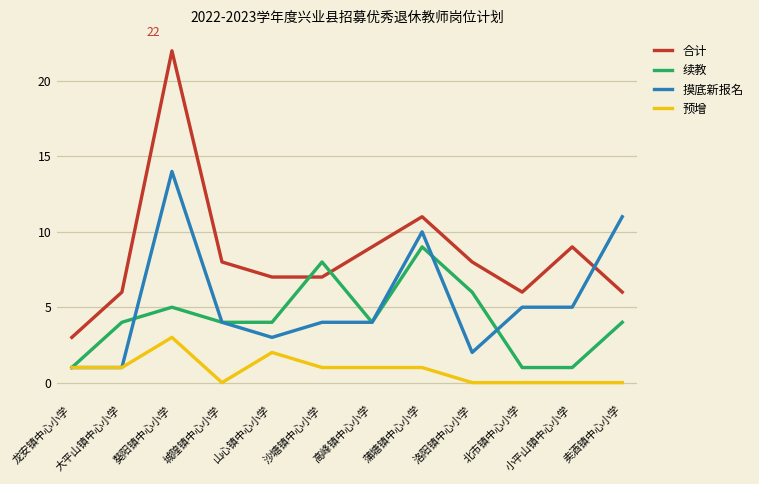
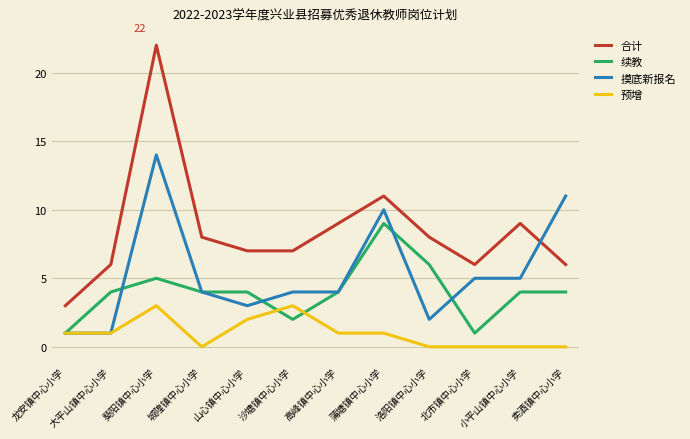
  {
    "合计": {
      "葵阳镇中心小学": 22
    },
    "续教": {
      "大平山镇中心小学": 4,
      "葵阳镇中心小学": 5,
      "山心镇中心小学": 4,
-     "沙塘镇中心小学": 8,
+     "沙塘镇中心小学": 2,
      "蒲塘镇中心小学": 9,
      "洛阳镇中心小学": 6,
      "北市镇中心小学": 1,
-     "小平山镇中心小学": 1,
+     "小平山镇中心小学": 4,
      "卖酒镇中心小学": 4
    },
    "摸底新报名": {
      "葵阳镇中心小学": 14,
      "山心镇中心小学": 3,
      "沙塘镇中心小学": 4,
      "蒲塘镇中心小学": 10,
      "洛阳镇中心小学": 2,
      "北市镇中心小学": 5,
      "小平山镇中心小学": 5,
      "卖酒镇中心小学": 11
    },
    "预增": {
      "葵阳镇中心小学": 3,
      "城隍镇中心小学": 0,
      "山心镇中心小学": 2,
-     "沙塘镇中心小学": 1,
+     "沙塘镇中心小学": 3,
      "高峰镇中心小学": 1,
      "蒲塘镇中心小学": 1,
      "洛阳镇中心小学": 0,
      "北市镇中心小学": 0,
      "小平山镇中心小学": 0,
      "卖酒镇中心小学": 0
    }
  }
